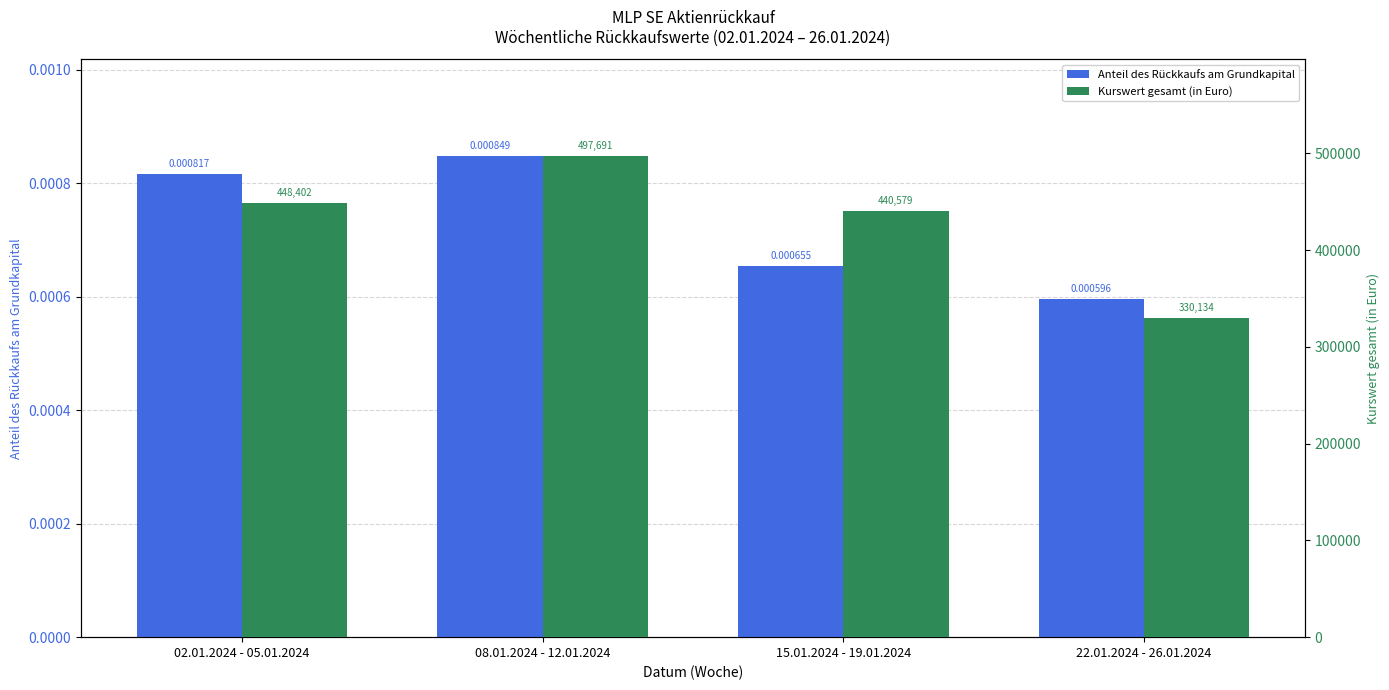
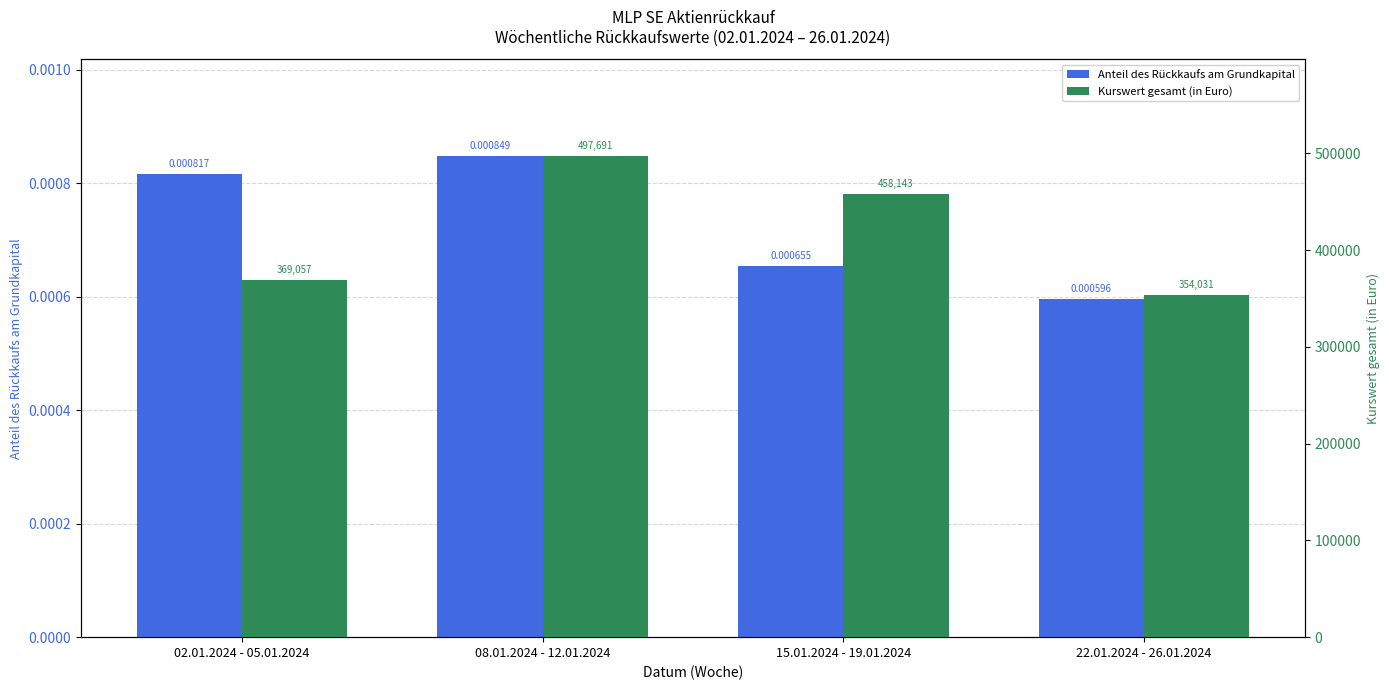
  {
    "Anteil des Rückkaufs am Grundkapital": {
      "02.01.2024 - 05.01.2024": "0.000817",
      "08.01.2024 - 12.01.2024": "0.000849",
      "15.01.2024 - 19.01.2024": "0.000655",
      "22.01.2024 - 26.01.2024": "0.000596"
    },
    "Kurswert gesamt (in Euro)": {
-     "02.01.2024 - 05.01.2024": "448,402",
+     "02.01.2024 - 05.01.2024": "369,057",
      "08.01.2024 - 12.01.2024": "497,691",
-     "15.01.2024 - 19.01.2024": "440,579",
-     "22.01.2024 - 26.01.2024": "330,134"
+     "15.01.2024 - 19.01.2024": "458,143",
+     "22.01.2024 - 26.01.2024": "354,031"
    }
  }
